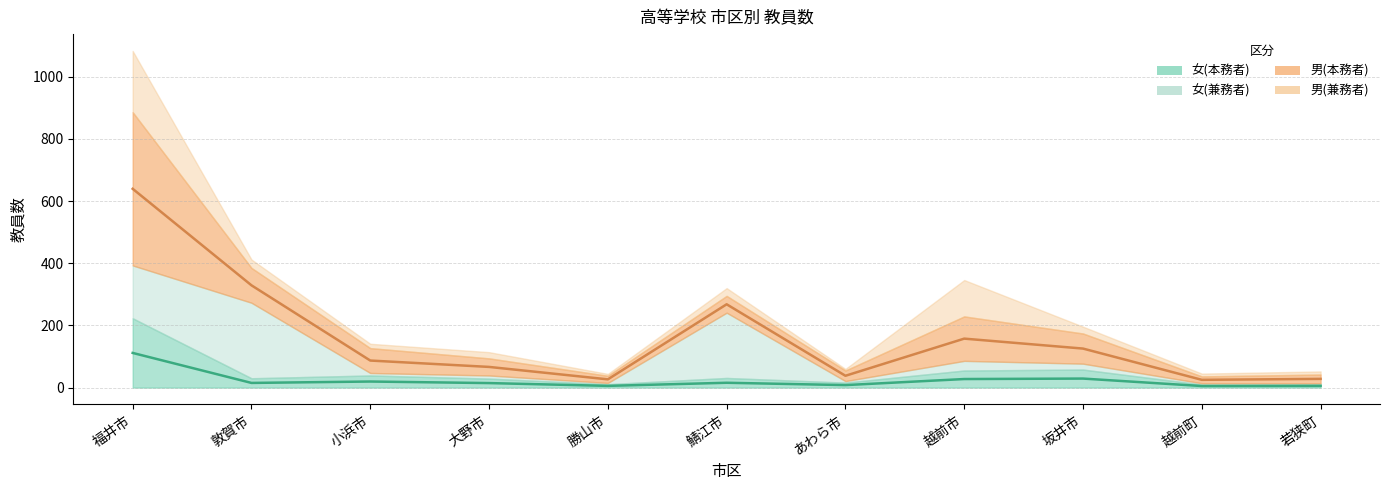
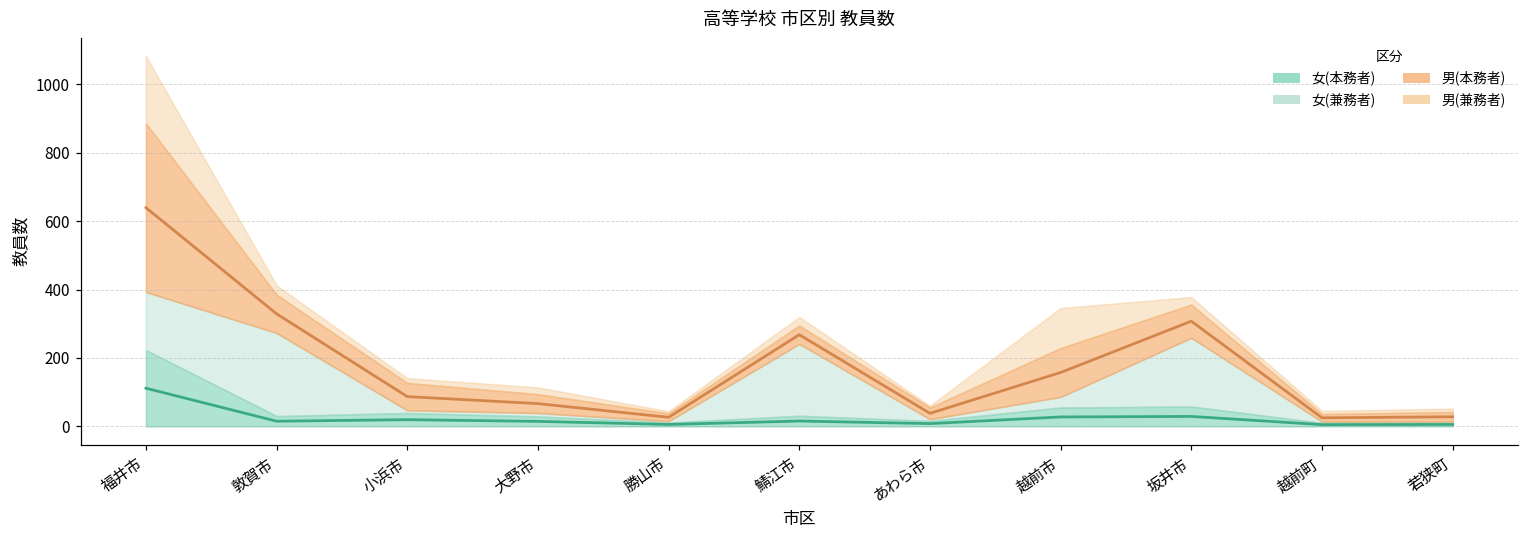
  {
    "女(本務者)": {
      "福井市": 220,
      "敦賀市": 30,
      "大野市": 30,
      "鯖江市": 30,
      "越前市": 60,
      "坂井市": 60
    },
    "女(兼務者)": {
      "福井市": 170,
      "敦賀市": 240,
      "大野市": 10,
      "鯖江市": 210,
      "越前市": 30,
-     "坂井市": 20
+     "坂井市": 200
    }
  }
